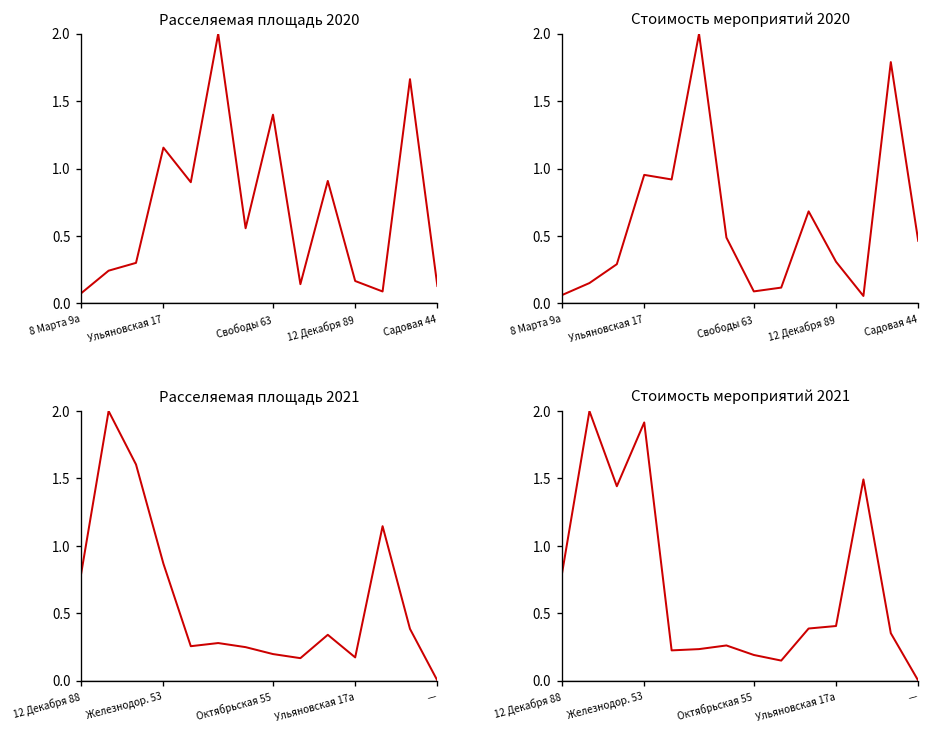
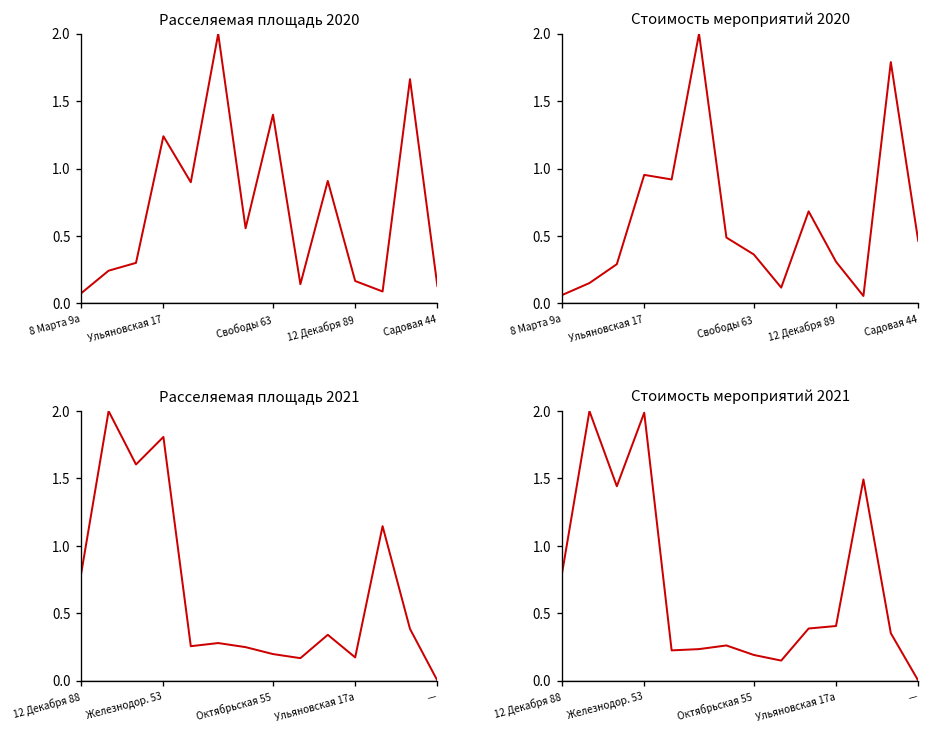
  {
    "Расселяемая площадь 2020": {
      "8 Марта 9а": 0.07,
-     "Ульяновская 17": 1.16,
+     "Ульяновская 17": 1.24,
      "Свободы 63": 1.40,
      "12 Декабря 89": 0.17,
      "Садовая 44": 0.13
    },
    "Стоимость мероприятий 2020": {
      "8 Марта 9а": 0.06,
      "Ульяновская 17": 0.95,
-     "Свободы 63": 0.09,
+     "Свободы 63": 0.36,
      "12 Декабря 89": 0.31,
      "Садовая 44": 0.46
    },
    "Расселяемая площадь 2021": {
-     "Железнодор. 53": 0.87,
+     "Железнодор. 53": 1.81,
      "—": 0.00
    },
    "Стоимость мероприятий 2021": {
-     "Железнодор. 53": 1.92,
+     "Железнодор. 53": 1.99,
      "—": 0.00
    }
  }
